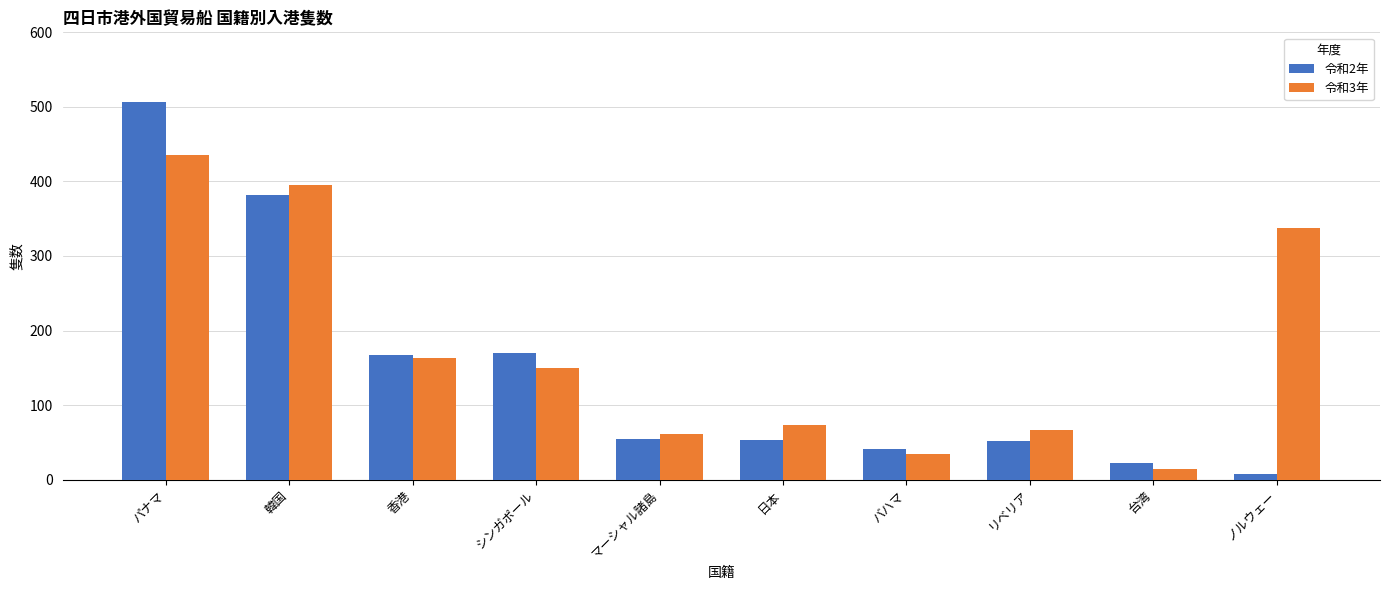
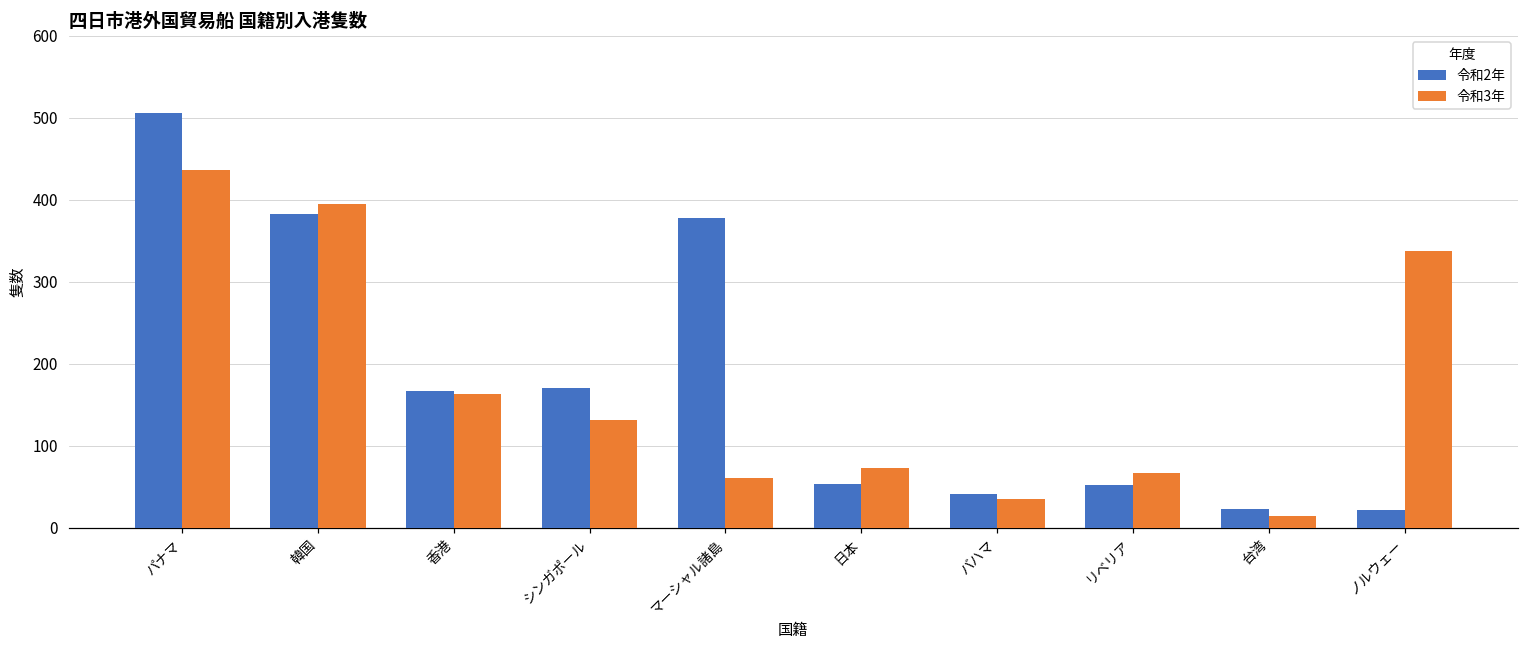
  {
    "令和2年": {
      "パナマ": 510,
      "韓国": 380,
      "香港": 170,
      "シンガポール": 170,
-     "マーシャル諸島": 50,
+     "マーシャル諸島": 380,
      "日本": 50,
      "バハマ": 40,
      "リベリア": 50,
      "台湾": 20,
-     "ノルウェー": 10
+     "ノルウェー": 20
    },
    "令和3年": {
      "パナマ": 440,
      "韓国": 400,
      "香港": 160,
-     "シンガポール": 150,
+     "シンガポール": 130,
      "マーシャル諸島": 60,
      "日本": 70,
      "バハマ": 40,
      "リベリア": 70,
      "台湾": 10,
      "ノルウェー": 340
    }
  }
